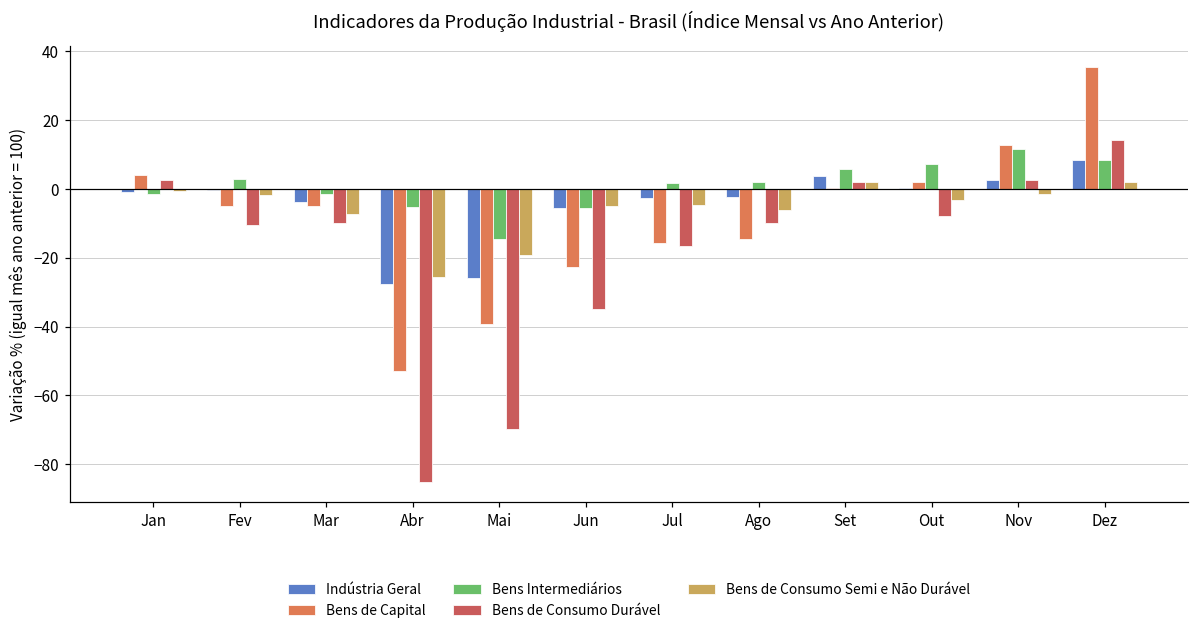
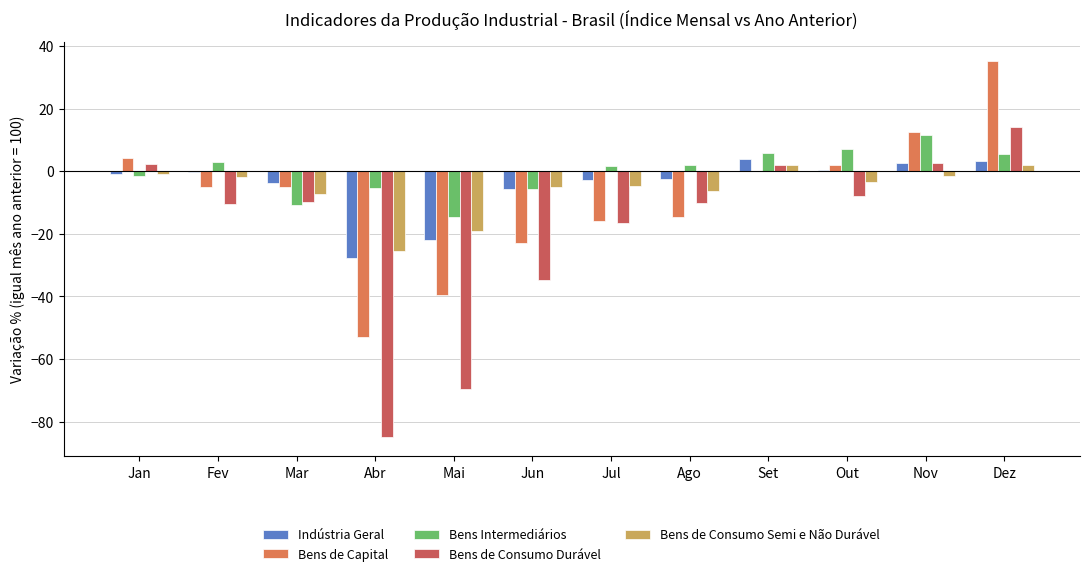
  {
    "Indústria Geral": {
      "Jan": -1,
      "Mar": -4,
      "Abr": -28,
-     "Mai": -26,
+     "Mai": -22,
      "Jun": -6,
      "Jul": -3,
      "Ago": -2,
      "Set": 4,
      "Nov": 3,
-     "Dez": 8
+     "Dez": 3
    },
    "Bens Intermediários": {
      "Jan": -2,
      "Fev": 3,
-     "Mar": -2,
+     "Mar": -11,
      "Abr": -5,
      "Mai": -15,
      "Jun": -6,
      "Jul": 2,
      "Ago": 2,
      "Set": 6,
      "Out": 7,
      "Nov": 12,
-     "Dez": 8
+     "Dez": 6
    }
  }
